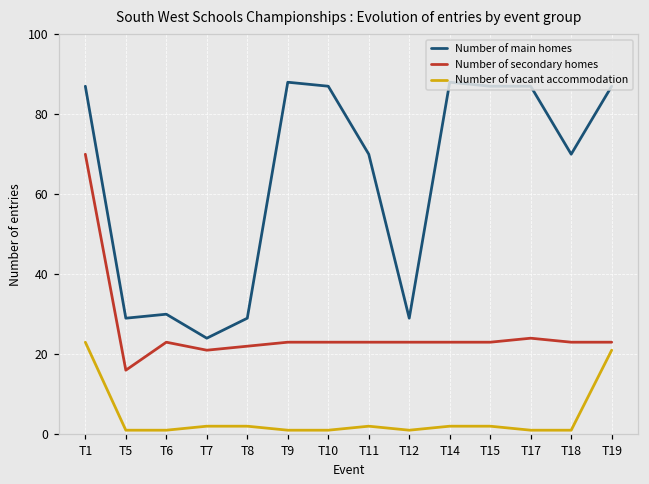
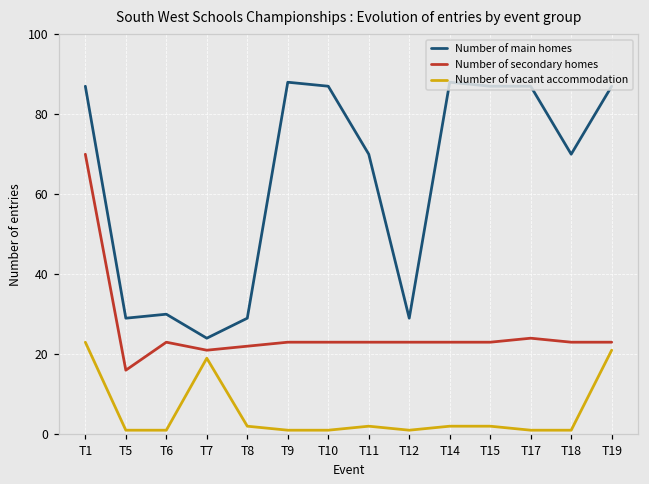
  {
    "Number of main homes": {
      "T1": 87,
      "T5": 29,
      "T6": 30,
      "T7": 24,
      "T8": 29,
      "T9": 88,
      "T10": 87,
      "T11": 70,
      "T12": 29,
      "T18": 70
    },
    "Number of secondary homes": {
      "T1": 70,
      "T5": 16,
      "T6": 23,
      "T7": 21,
      "T8": 22,
      "T9": 23,
      "T10": 23,
      "T11": 23,
      "T12": 23,
      "T14": 23,
      "T15": 23,
      "T17": 24,
      "T18": 23,
      "T19": 23
    },
    "Number of vacant accommodation": {
      "T1": 23,
      "T5": 1,
      "T6": 1,
-     "T7": 2,
+     "T7": 19,
      "T8": 2,
      "T9": 1,
      "T10": 1,
      "T11": 2,
      "T12": 1,
      "T14": 2,
      "T15": 2,
      "T17": 1,
      "T18": 1,
      "T19": 21
    }
  }
